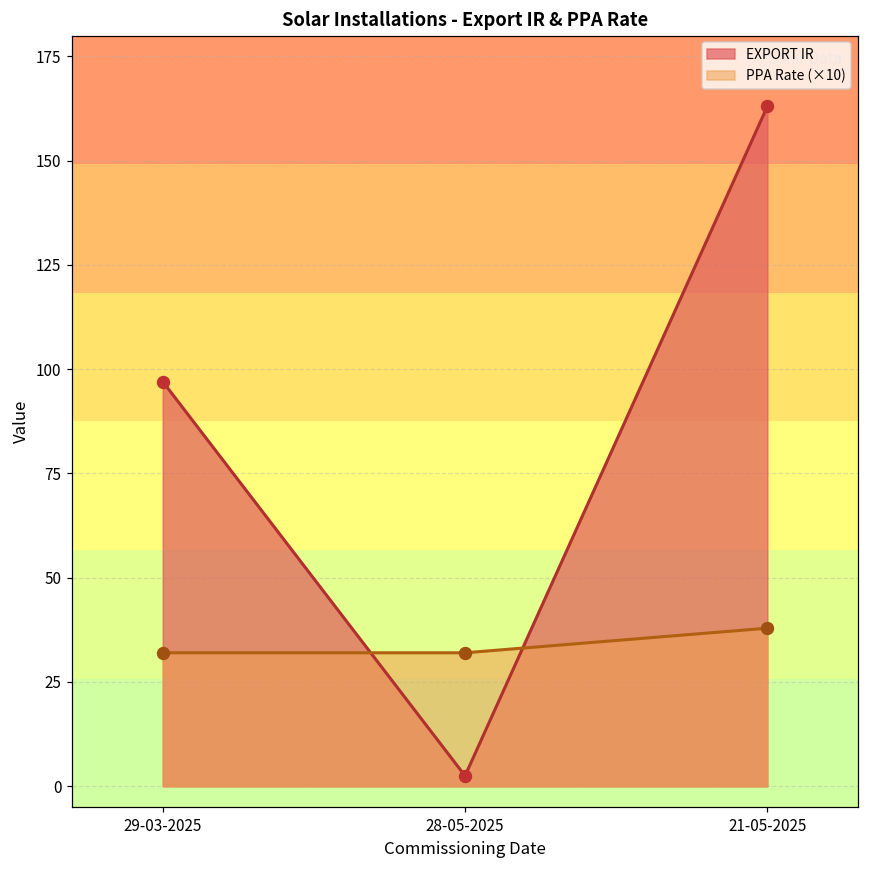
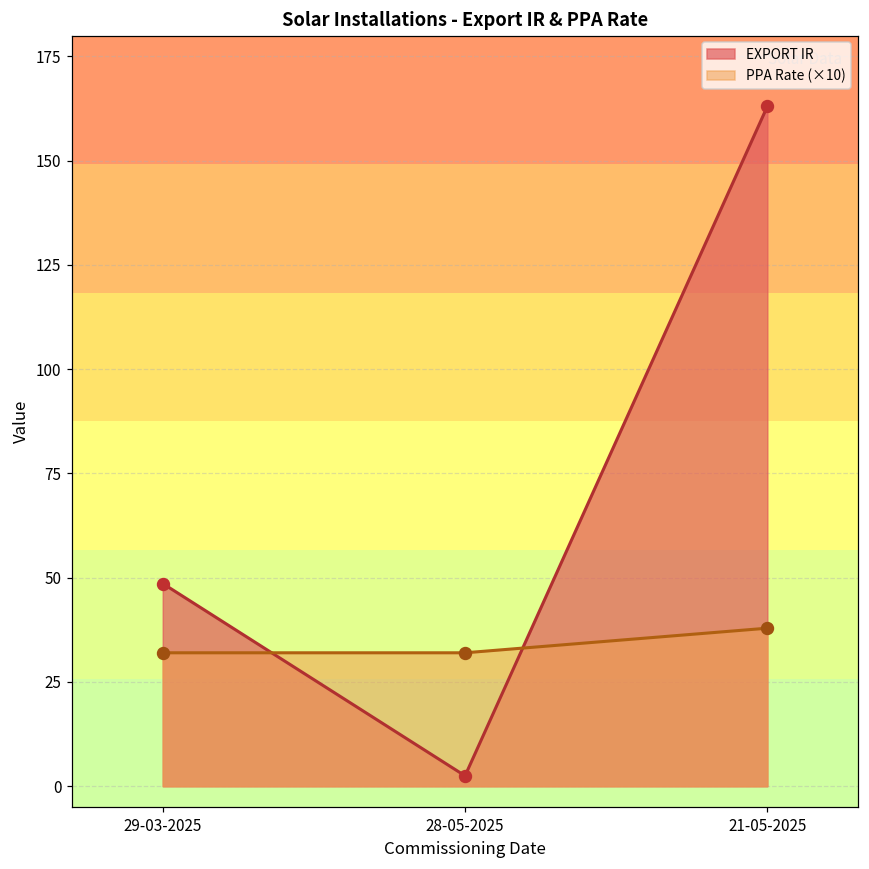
  {
    "EXPORT IR": {
-     "29-03-2025": 97,
+     "29-03-2025": 49,
      "28-05-2025": 3,
      "21-05-2025": 163
    },
    "PPA Rate (×10)": {
      "29-03-2025": 32,
      "28-05-2025": 32,
      "21-05-2025": 38
    }
  }
